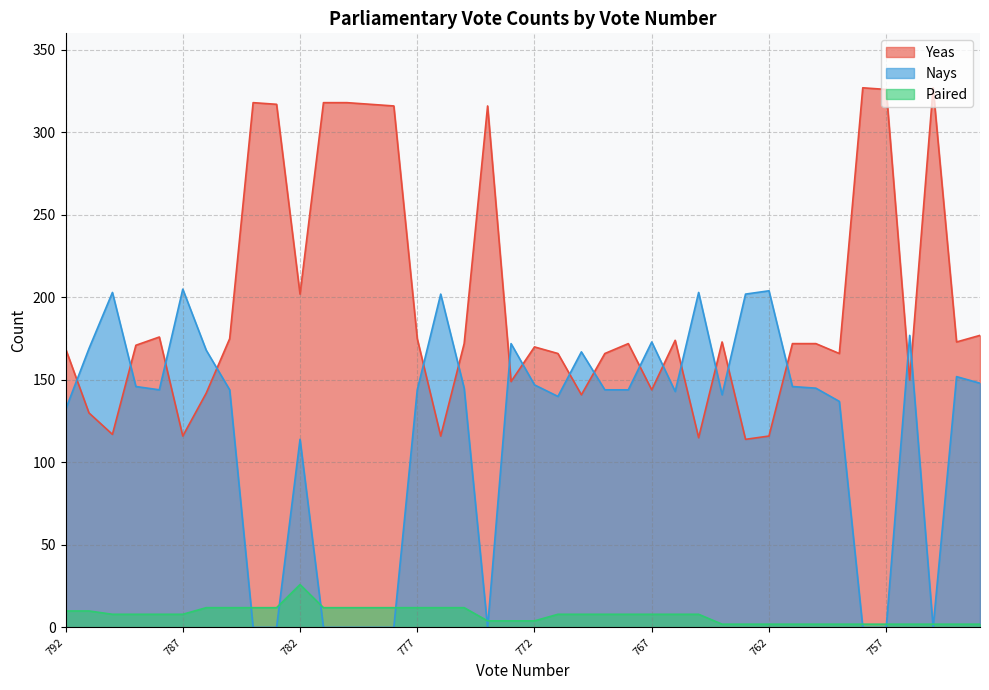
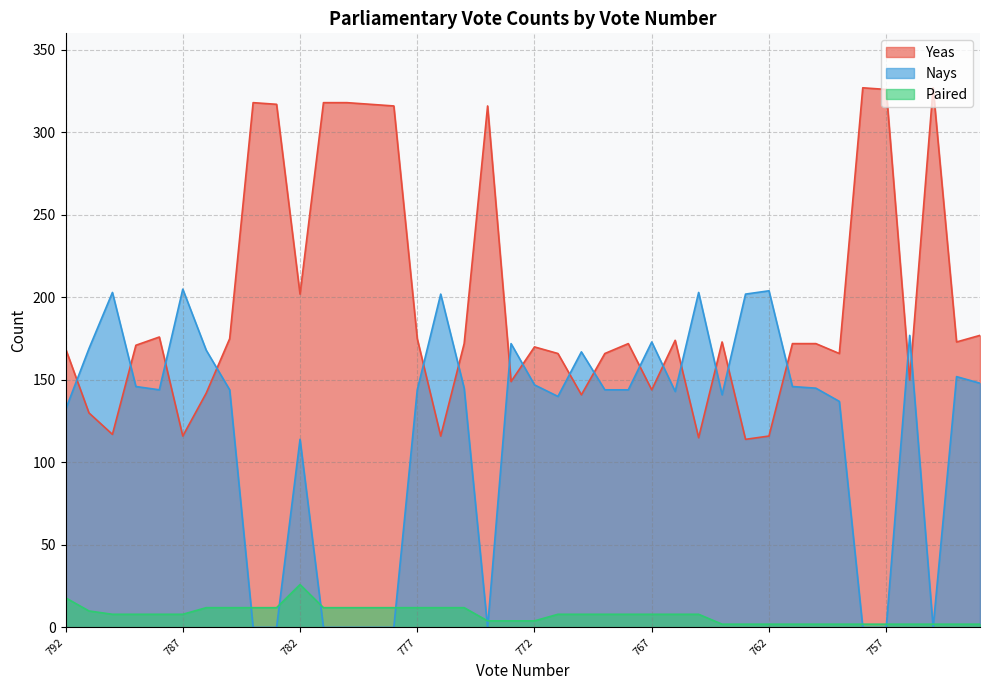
  {
    "Yeas": {
      "792": 169,
      "787": 116,
      "782": 202,
      "777": 175,
      "772": 170,
      "767": 144,
      "762": 116
    },
    "Nays": {
      "792": 132,
      "787": 205,
      "782": 114,
      "777": 144,
      "772": 147,
      "767": 173,
      "762": 204,
      "757": 0
    },
    "Paired": {
-     "792": 10,
+     "792": 18,
      "787": 8,
      "782": 26,
      "777": 12,
      "772": 4,
      "767": 8,
      "762": 2,
      "757": 2
    }
  }
